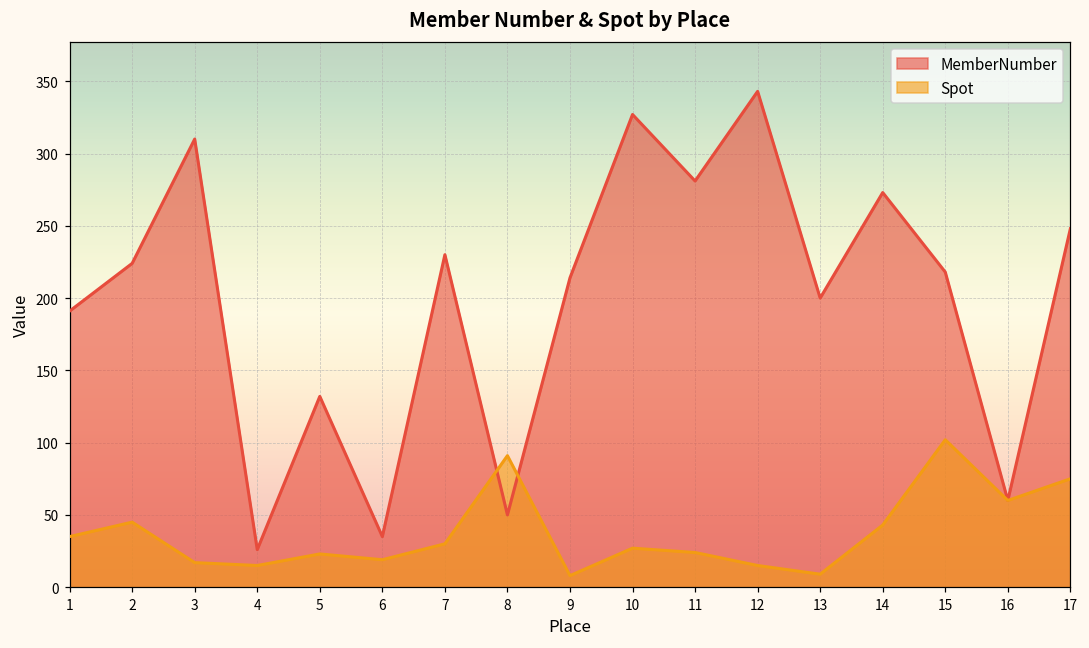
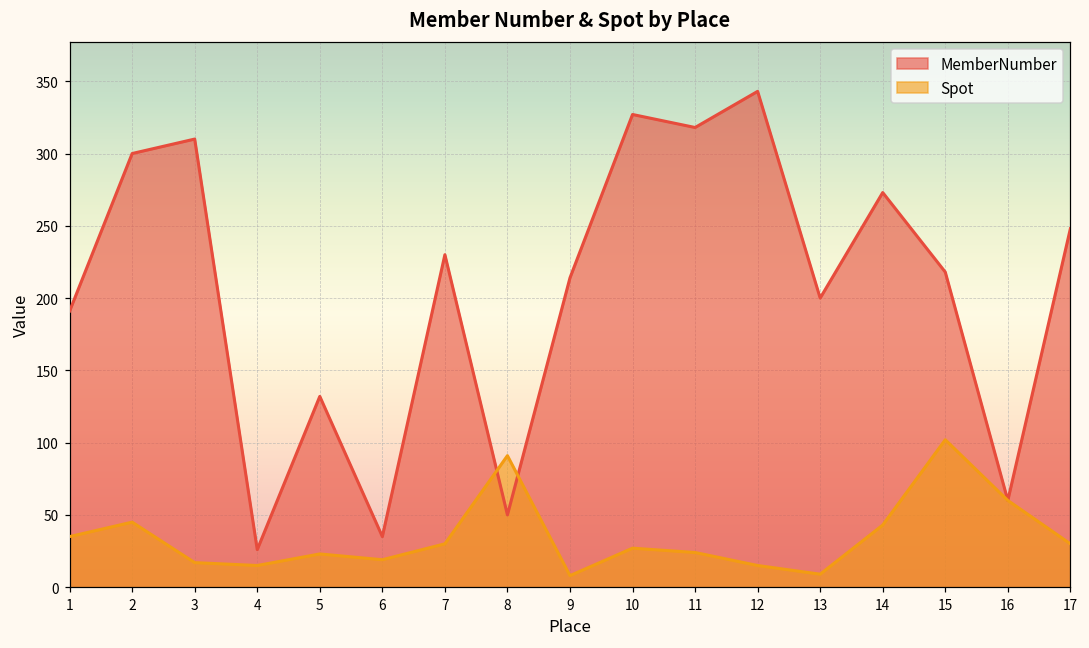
  {
    "MemberNumber": {
      "1": 191,
-     "2": 224,
+     "2": 300,
      "3": 310,
      "4": 26,
      "5": 132,
      "6": 35,
      "7": 230,
      "8": 50,
      "9": 214,
      "10": 327,
-     "11": 281,
+     "11": 318,
      "12": 343,
      "13": 200,
      "14": 273,
      "15": 218,
      "17": 248
    },
    "Spot": {
      "1": 35,
      "2": 45,
      "3": 17,
      "4": 15,
      "5": 23,
      "6": 19,
      "7": 30,
      "8": 91,
      "9": 8,
      "10": 27,
      "11": 24,
      "12": 15,
      "13": 9,
      "14": 43,
      "15": 102,
-     "17": 75
+     "17": 30
    }
  }
